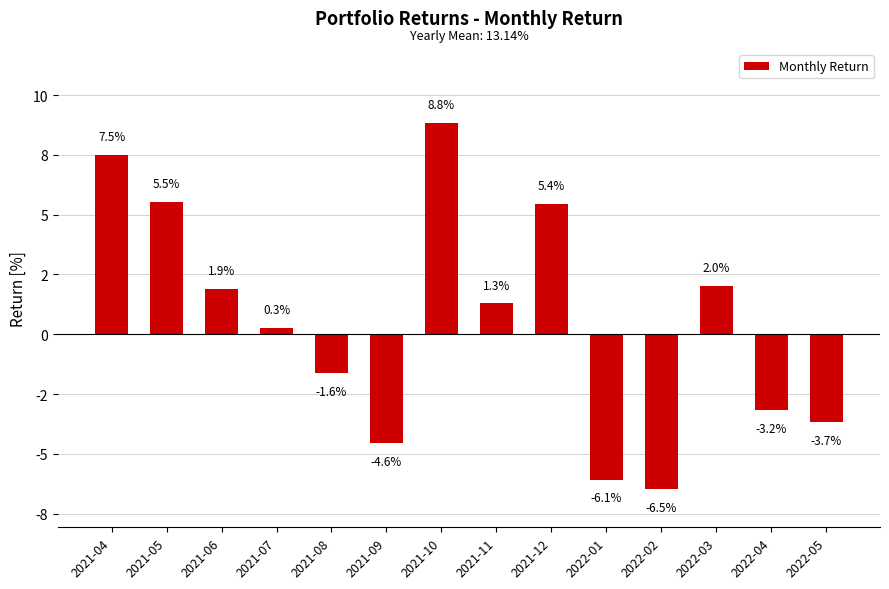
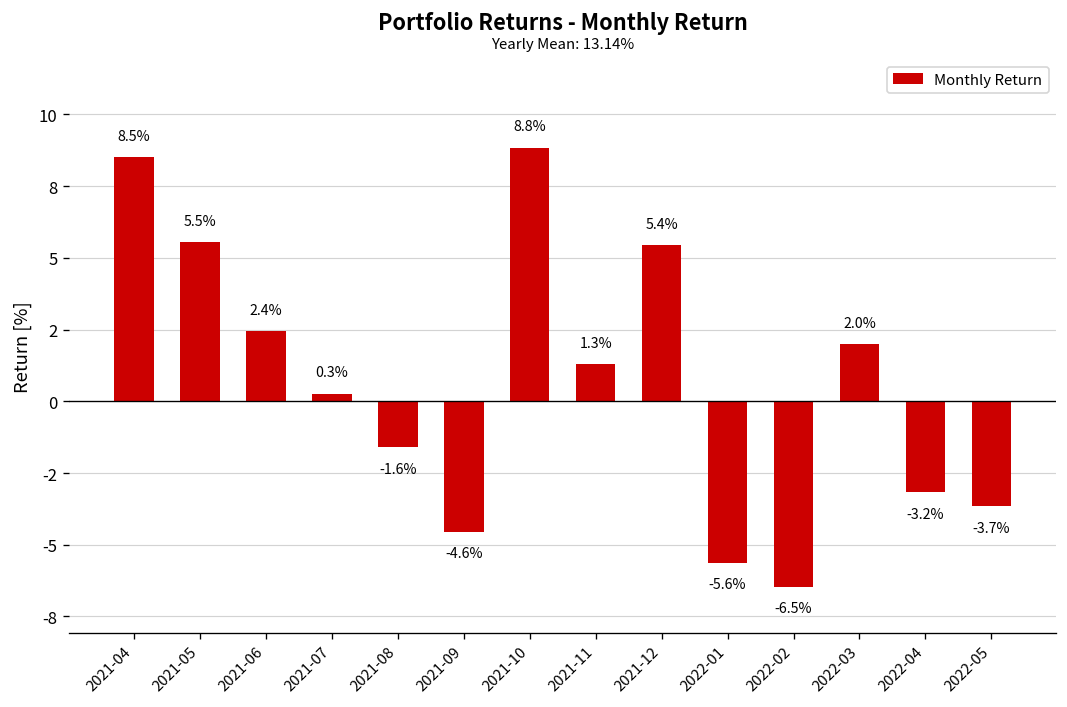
  {
-   "2021-04": "7.5%",
+   "2021-04": "8.5%",
    "2021-05": "5.5%",
-   "2021-06": "1.9%",
+   "2021-06": "2.4%",
    "2021-07": "0.3%",
    "2021-08": "-1.6%",
    "2021-09": "-4.6%",
    "2021-10": "8.8%",
    "2021-11": "1.3%",
    "2021-12": "5.4%",
-   "2022-01": "-6.1%",
+   "2022-01": "-5.6%",
    "2022-02": "-6.5%",
    "2022-03": "2.0%",
    "2022-04": "-3.2%",
    "2022-05": "-3.7%"
  }
